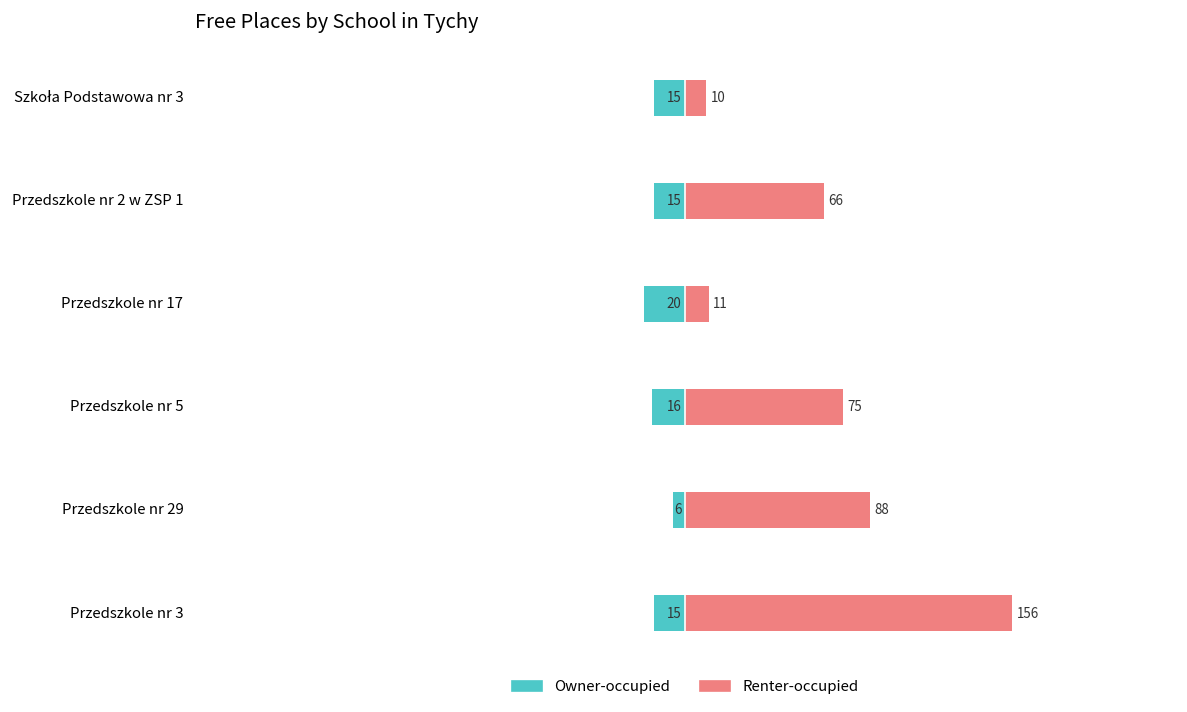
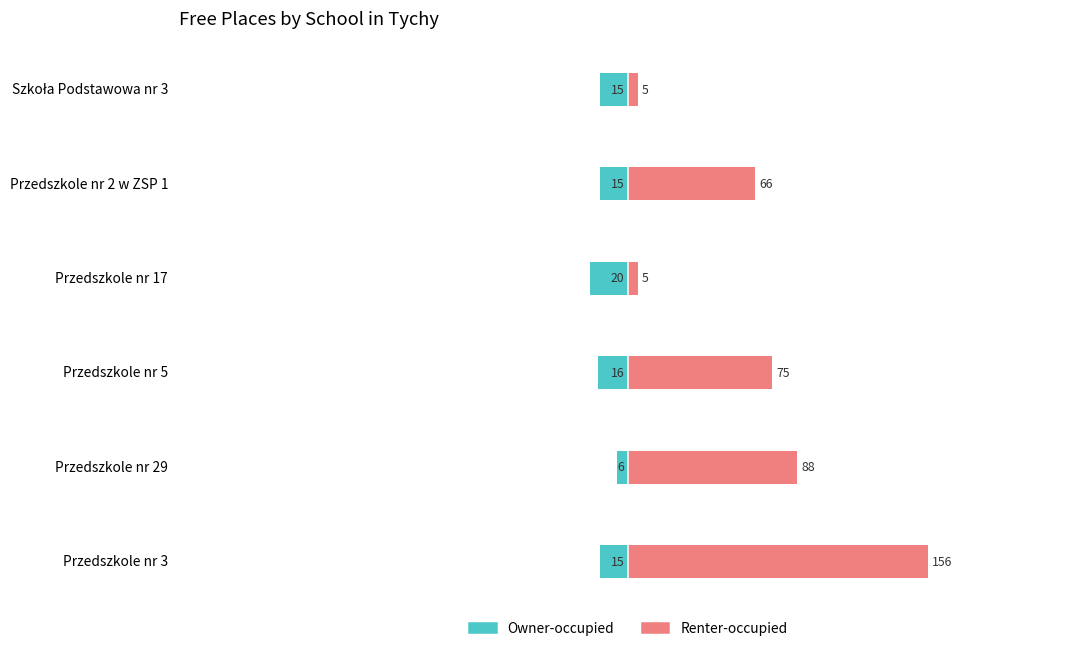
  {
    "Renter-occupied": {
-     "Szkoła Podstawowa nr 3": 10,
+     "Szkoła Podstawowa nr 3": 5,
      "Przedszkole nr 2 w ZSP 1": 66,
-     "Przedszkole nr 17": 11,
+     "Przedszkole nr 17": 5,
      "Przedszkole nr 5": 75,
      "Przedszkole nr 29": 88,
      "Przedszkole nr 3": 156
    }
  }
